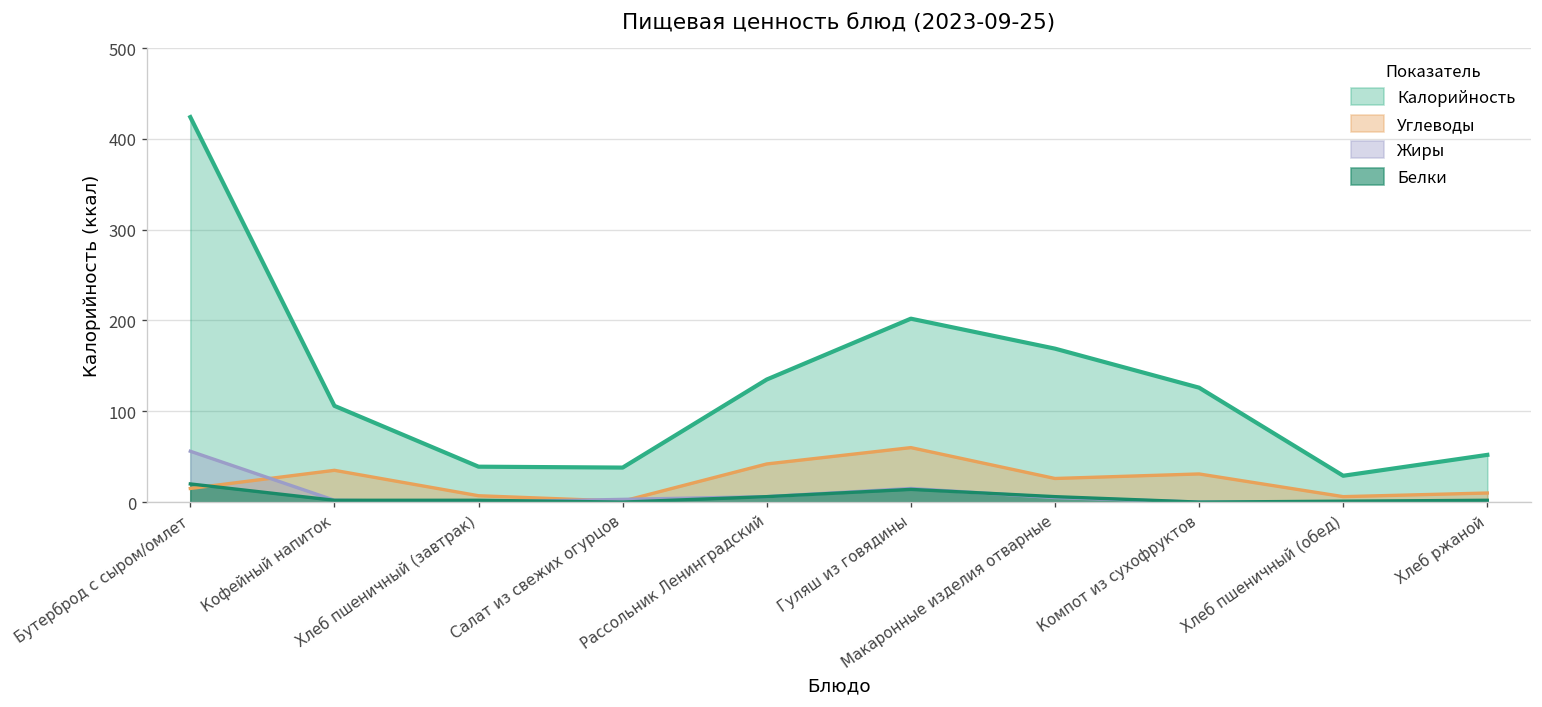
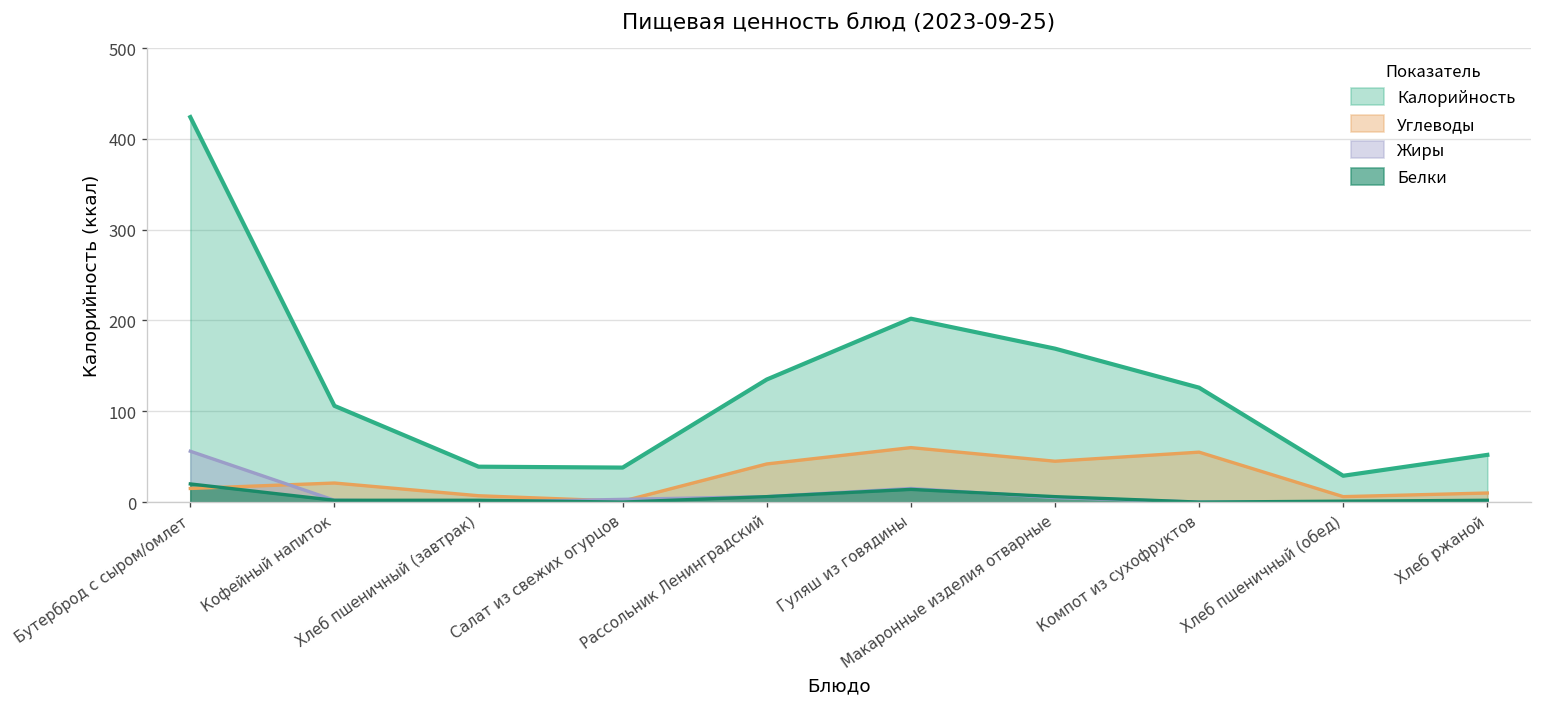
  {
    "Углеводы": {
      "Бутерброд с сыром/омлет": 20,
-     "Кофейный напиток": 40,
+     "Кофейный напиток": 20,
      "Хлеб пшеничный (завтрак)": 10,
      "Рассольник Ленинградский": 40,
      "Гуляш из говядины": 60,
-     "Макаронные изделия отварные": 30,
-     "Компот из сухофруктов": 30,
+     "Макаронные изделия отварные": 50,
+     "Компот из сухофруктов": 60,
      "Хлеб пшеничный (обед)": 10,
      "Хлеб ржаной": 10
    },
    "Жиры": {
      "Бутерброд с сыром/омлет": 60
    }
  }
